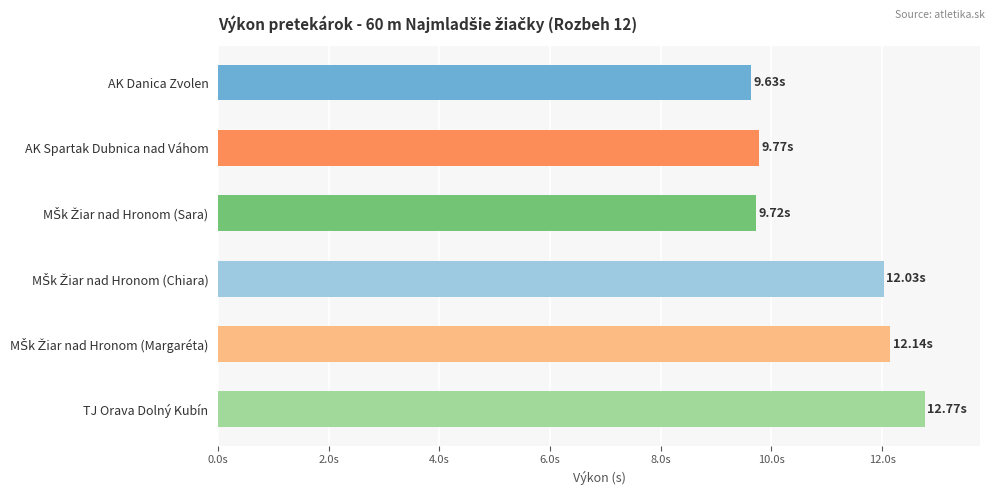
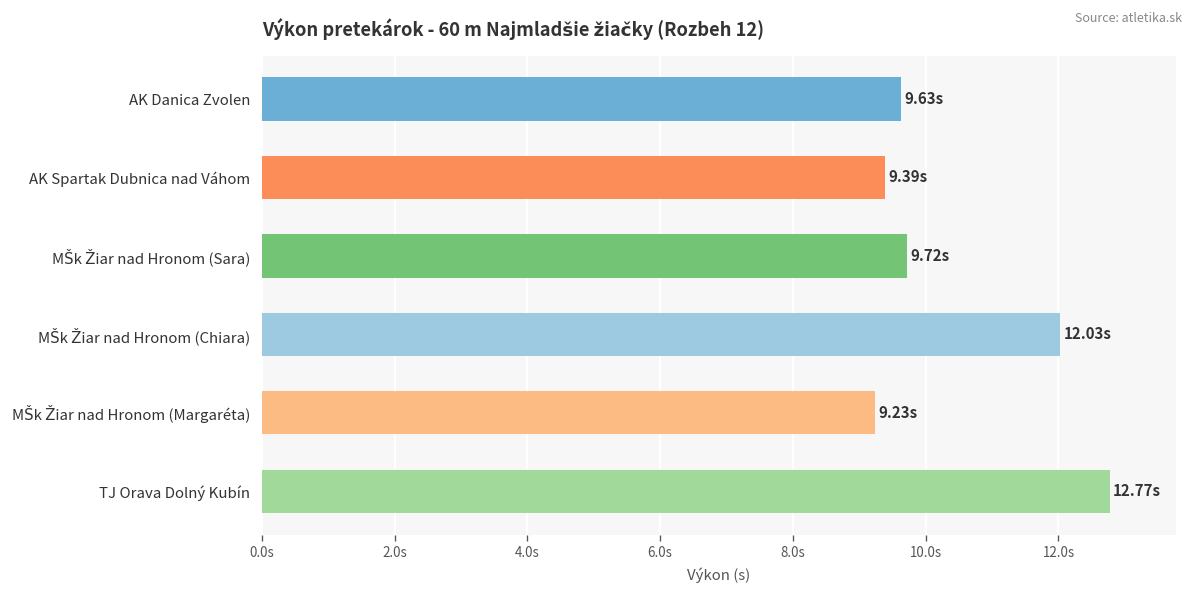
  {
    "AK Danica Zvolen": "9.63s",
-   "AK Spartak Dubnica nad Váhom": "9.77s",
+   "AK Spartak Dubnica nad Váhom": "9.39s",
    "MŠk Žiar nad Hronom (Sara)": "9.72s",
    "MŠk Žiar nad Hronom (Chiara)": "12.03s",
-   "MŠk Žiar nad Hronom (Margaréta)": "12.14s",
+   "MŠk Žiar nad Hronom (Margaréta)": "9.23s",
    "TJ Orava Dolný Kubín": "12.77s"
  }
